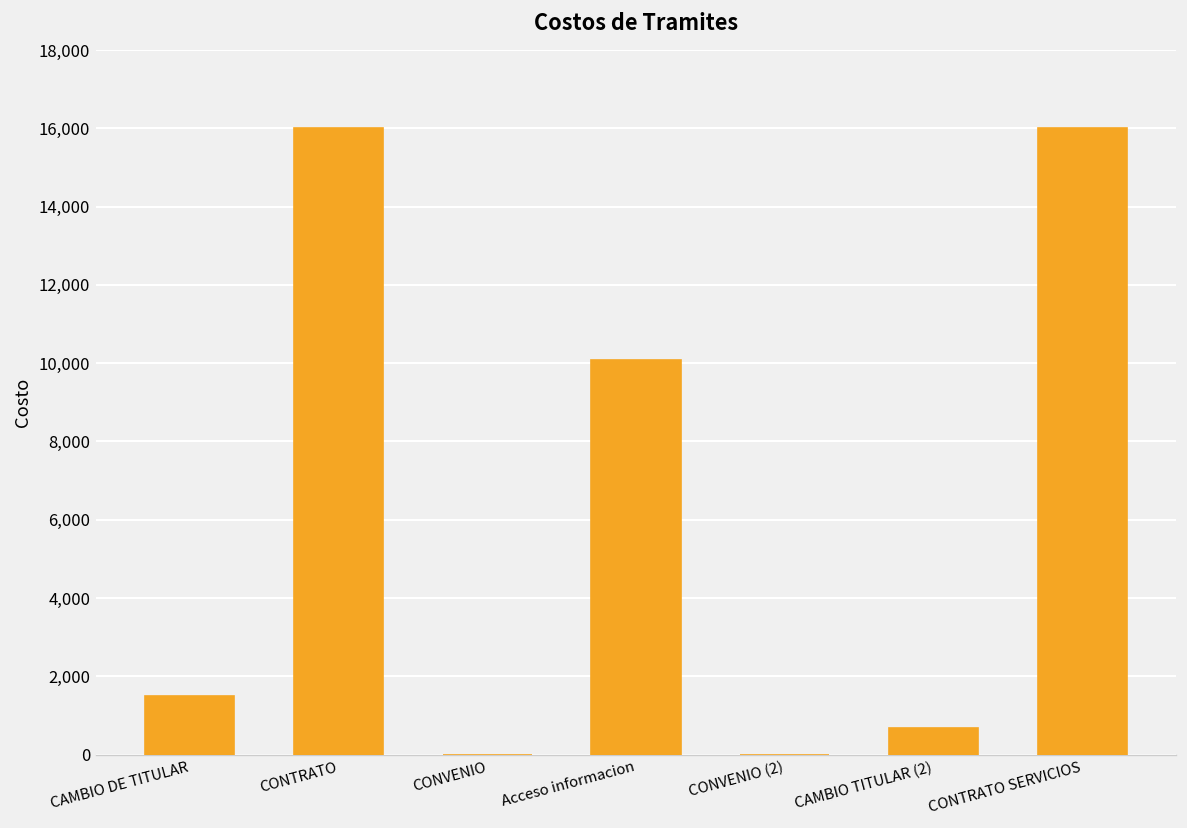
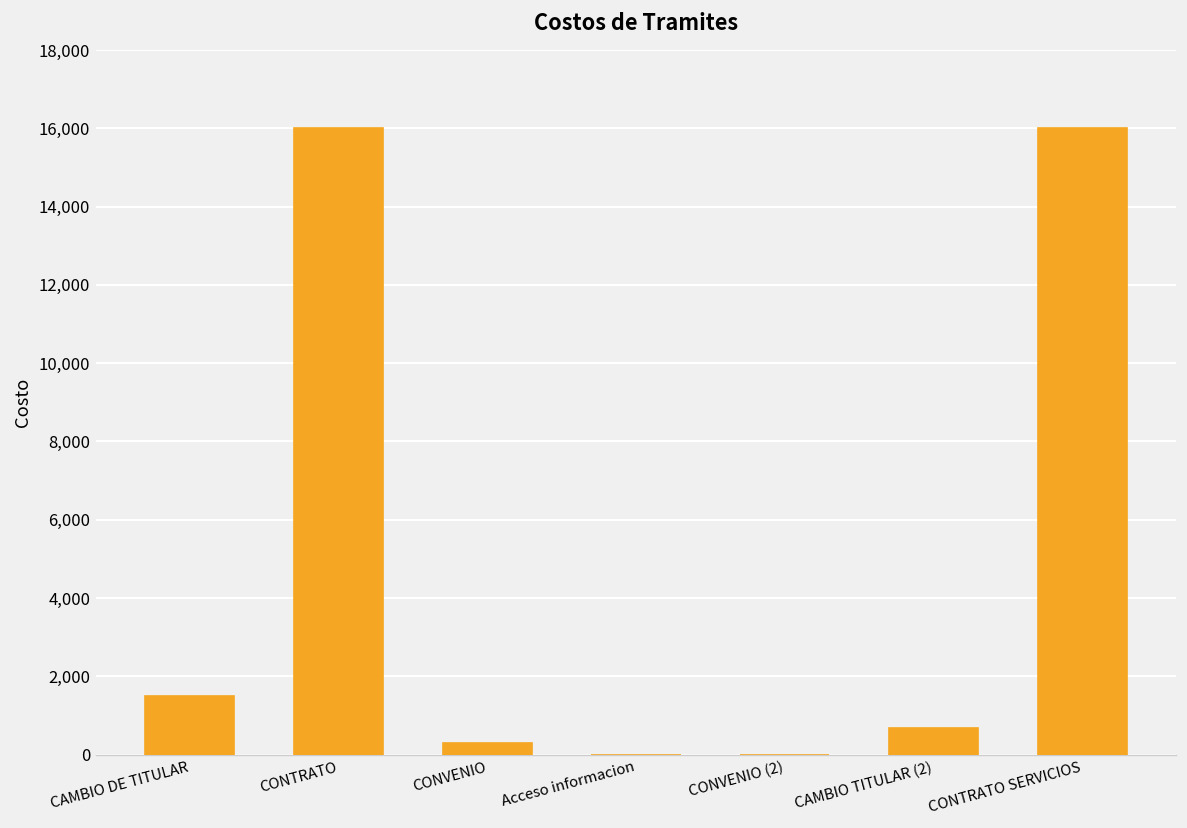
  {
    "CAMBIO DE TITULAR": "1,500",
    "CONTRATO": "16,000",
-   "CONVENIO": "0",
-   "Acceso informacion": "10,100",
+   "CONVENIO": "300",
+   "Acceso informacion": "0",
    "CONVENIO (2)": "0",
    "CAMBIO TITULAR (2)": "700",
    "CONTRATO SERVICIOS": "16,000"
  }
